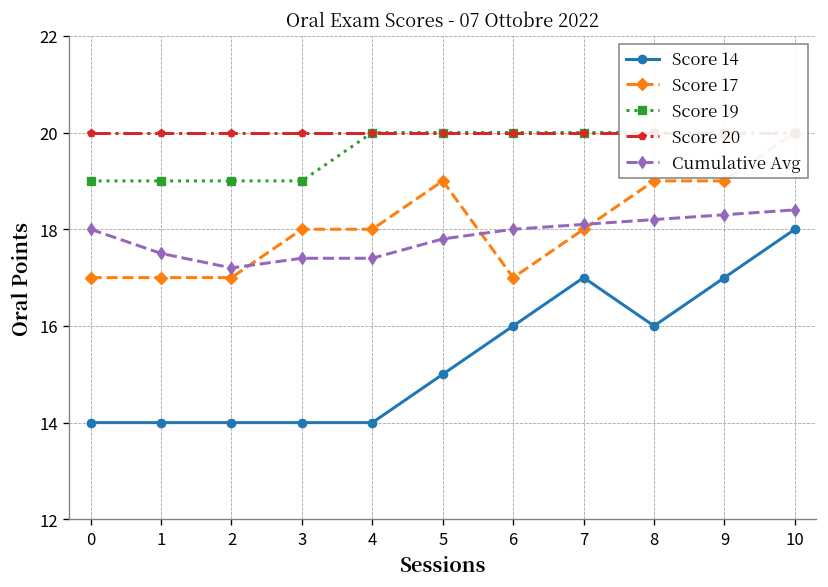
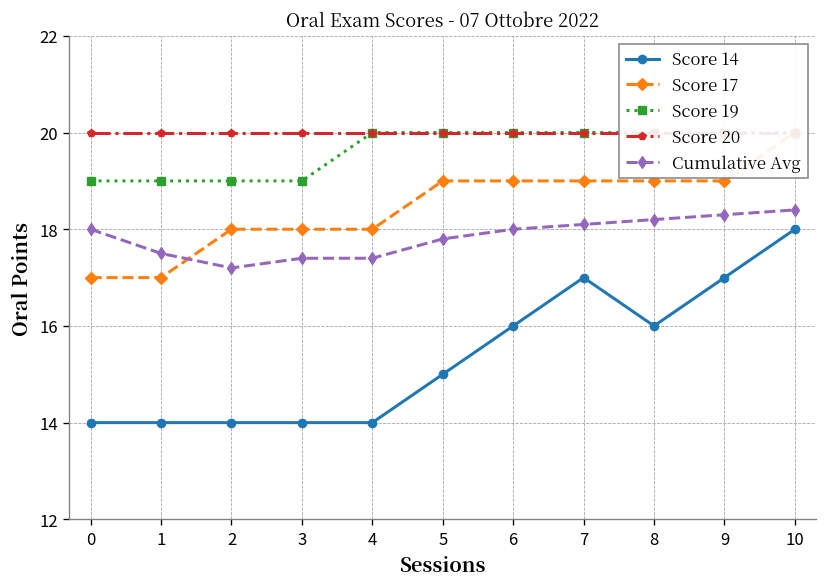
  {
    "Score 14": {
      "0": 14,
      "1": 14,
      "2": 14,
      "3": 14,
      "4": 14,
      "5": 15,
      "6": 16,
      "7": 17,
      "8": 16,
      "9": 17,
      "10": 18
    },
    "Score 17": {
      "0": 17,
      "1": 17,
-     "2": 17,
+     "2": 18,
      "3": 18,
      "4": 18,
      "5": 19,
-     "6": 17,
-     "7": 18
+     "6": 19,
+     "7": 19
    },
    "Score 19": {
      "0": 19,
      "1": 19,
      "2": 19,
      "3": 19
    },
    "Score 20": {
      "0": 20,
      "1": 20,
      "2": 20,
      "3": 20
    },
    "Cumulative Avg": {
      "0": 18,
      "1": 17.5,
      "2": 17.2,
      "3": 17.4,
      "4": 17.4,
      "5": 17.8,
      "6": 18,
      "7": 18.1,
      "8": 18.2,
      "9": 18.3,
      "10": 18.4
    }
  }
